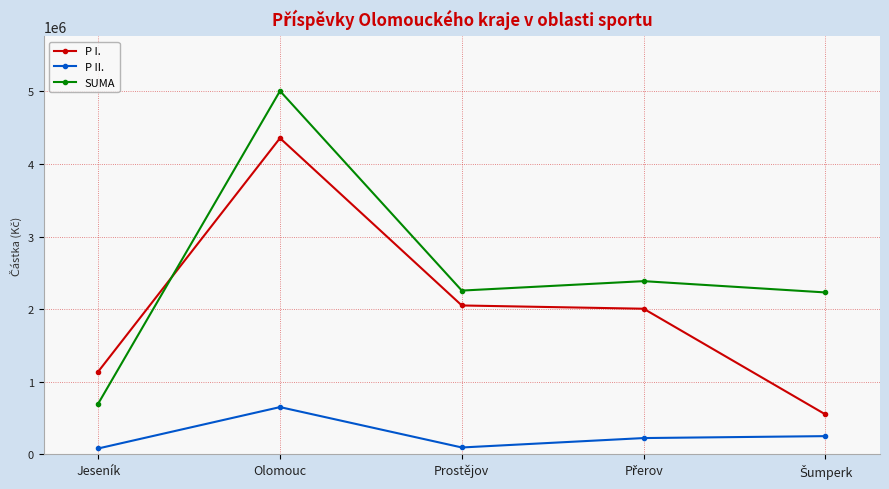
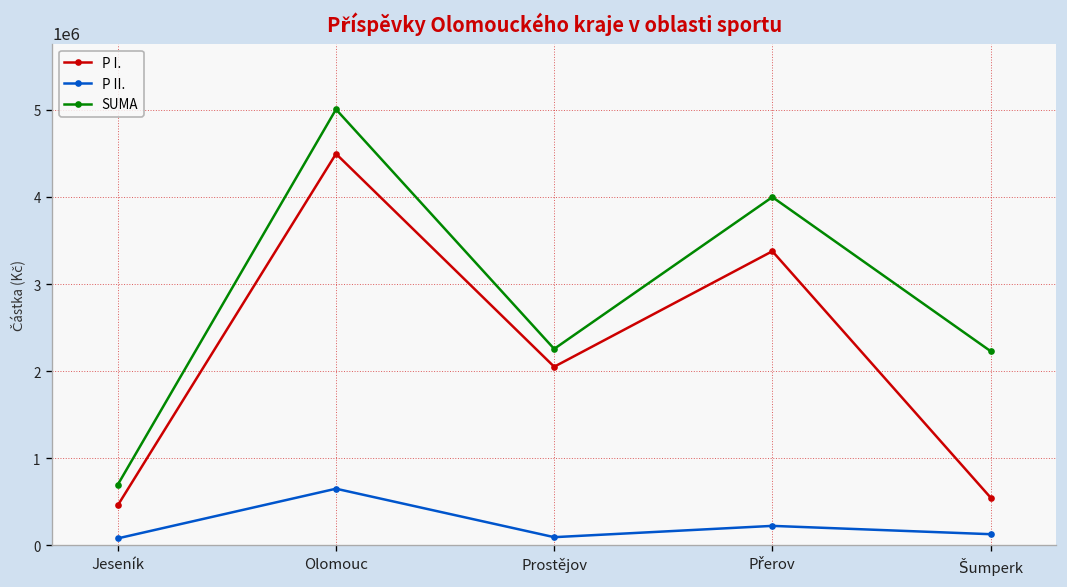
  {
    "P I.": {
-     "Jeseník": 1100000,
-     "Olomouc": 4400000,
+     "Jeseník": 500000,
+     "Olomouc": 4500000,
      "Prostějov": 2100000,
-     "Přerov": 2000000,
+     "Přerov": 3400000,
      "Šumperk": 500000
    },
    "P II.": {
      "Jeseník": 100000,
      "Olomouc": 700000,
      "Prostějov": 100000,
      "Přerov": 200000,
-     "Šumperk": 300000
+     "Šumperk": 100000
    },
    "SUMA": {
      "Jeseník": 700000,
      "Olomouc": 5000000,
      "Prostějov": 2300000,
-     "Přerov": 2400000,
+     "Přerov": 4000000,
      "Šumperk": 2200000
    }
  }
